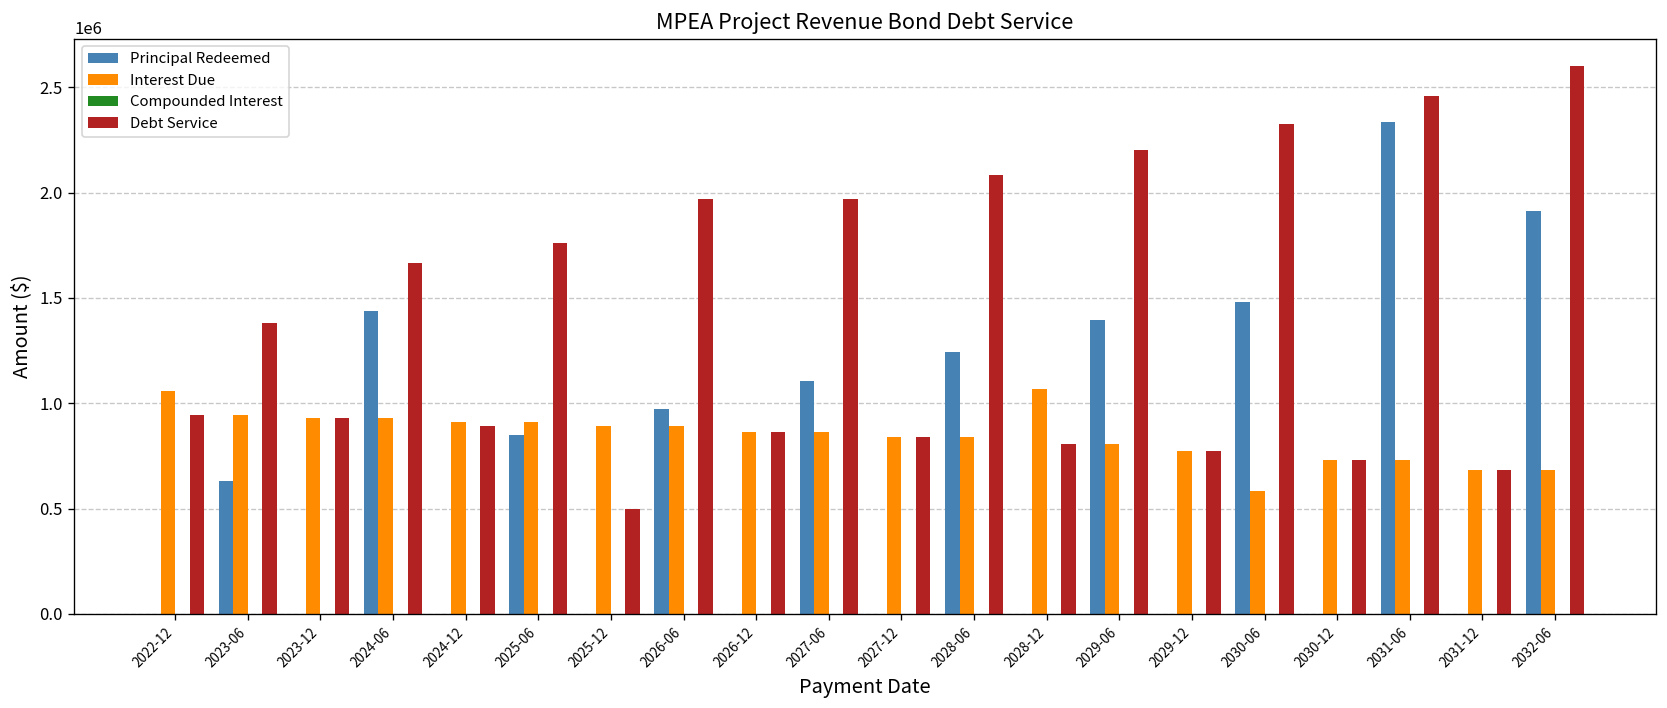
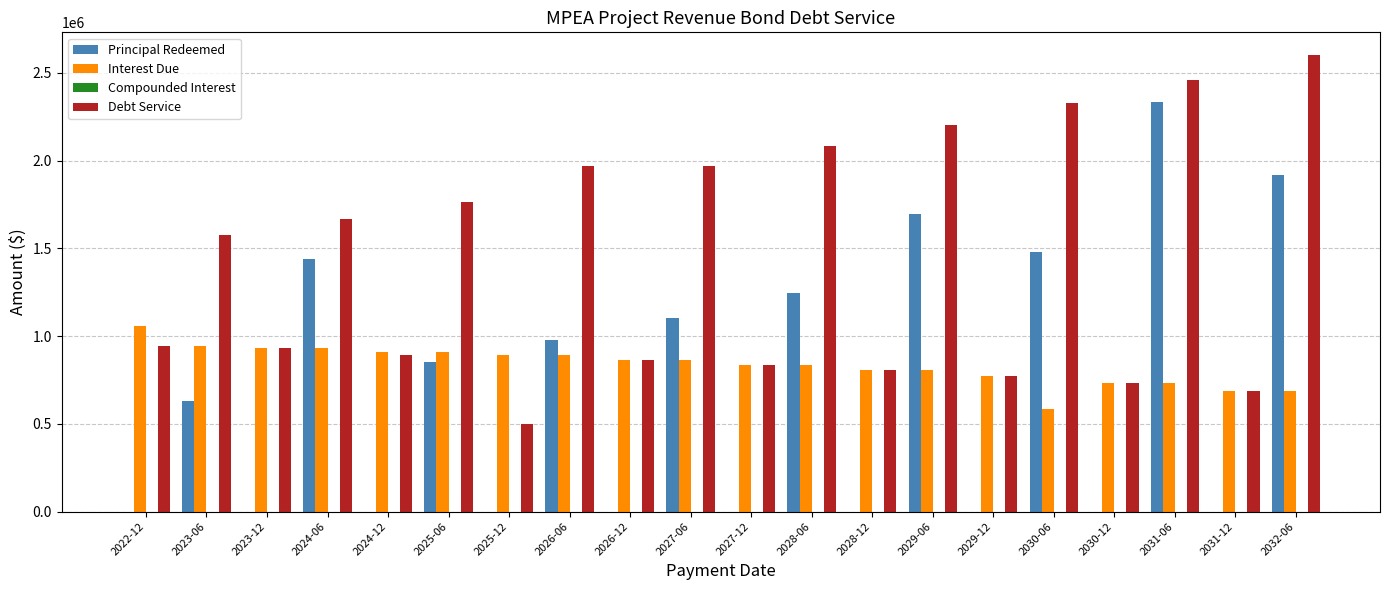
  {
    "Principal Redeemed": {
      "2022-12": 0,
      "2023-06": 630000,
      "2023-12": 0,
      "2024-06": 1440000,
      "2024-12": 0,
      "2025-06": 850000,
      "2025-12": 0,
      "2026-06": 980000,
      "2026-12": 0,
      "2027-06": 1110000,
      "2027-12": 0,
      "2028-06": 1250000,
      "2028-12": 0,
-     "2029-06": 1400000,
+     "2029-06": 1690000,
      "2029-12": 0,
      "2030-06": 1480000,
      "2030-12": 0,
      "2031-06": 2340000,
      "2031-12": 0,
      "2032-06": 1920000
    },
    "Interest Due": {
      "2022-12": 1060000,
      "2023-06": 950000,
      "2023-12": 930000,
      "2024-06": 930000,
      "2024-12": 910000,
      "2025-06": 910000,
      "2025-12": 890000,
      "2026-06": 890000,
      "2026-12": 870000,
      "2027-06": 870000,
      "2027-12": 840000,
      "2028-06": 840000,
-     "2028-12": 1070000,
+     "2028-12": 810000,
      "2029-06": 810000,
      "2029-12": 770000,
      "2030-06": 580000,
      "2030-12": 730000,
      "2031-06": 730000,
      "2031-12": 690000,
      "2032-06": 690000
    },
    "Compounded Interest": {
      "2022-12": 0,
      "2023-06": 0,
      "2023-12": 0,
      "2024-06": 0,
      "2024-12": 0,
      "2025-06": 0,
      "2025-12": 0,
      "2026-06": 0,
      "2026-12": 0,
      "2027-06": 0,
      "2027-12": 0,
      "2028-06": 0,
      "2028-12": 0,
      "2029-06": 0,
      "2029-12": 0,
      "2030-06": 0,
      "2030-12": 0,
      "2031-06": 0,
      "2031-12": 0,
      "2032-06": 0
    },
    "Debt Service": {
      "2022-12": 950000,
-     "2023-06": 1380000,
+     "2023-06": 1580000,
      "2023-12": 930000,
      "2024-06": 1660000,
      "2024-12": 890000,
      "2025-06": 1760000,
      "2025-12": 500000,
      "2026-06": 1970000,
      "2026-12": 870000,
      "2027-06": 1970000,
      "2027-12": 840000,
      "2028-06": 2080000,
      "2028-12": 810000,
      "2029-06": 2200000,
      "2029-12": 770000,
      "2030-06": 2330000,
      "2030-12": 730000,
      "2031-06": 2460000,
      "2031-12": 690000,
      "2032-06": 2600000
    }
  }
